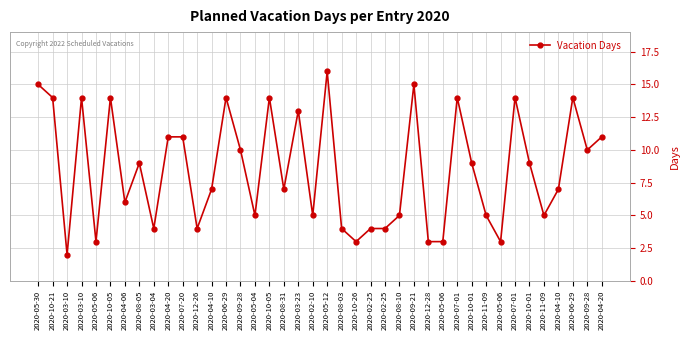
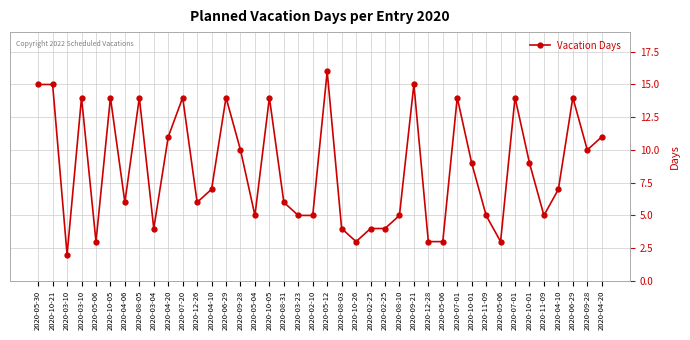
  {
    "2020-05-30": 15,
-   "2020-10-21": 14,
+   "2020-10-21": 15,
    "2020-04-06": 6,
-   "2020-08-05": 9,
+   "2020-08-05": 14,
    "2020-03-04": 4,
-   "2020-07-20": 11,
-   "2020-12-26": 4,
+   "2020-07-20": 14,
+   "2020-12-26": 6,
    "2020-05-04": 5,
-   "2020-08-31": 7,
-   "2020-03-23": 13,
+   "2020-08-31": 6,
+   "2020-03-23": 5,
    "2020-02-10": 5,
    "2020-05-12": 16,
    "2020-08-03": 4,
    "2020-10-26": 3,
    "2020-08-10": 5,
    "2020-09-21": 15,
    "2020-12-28": 3
  }
